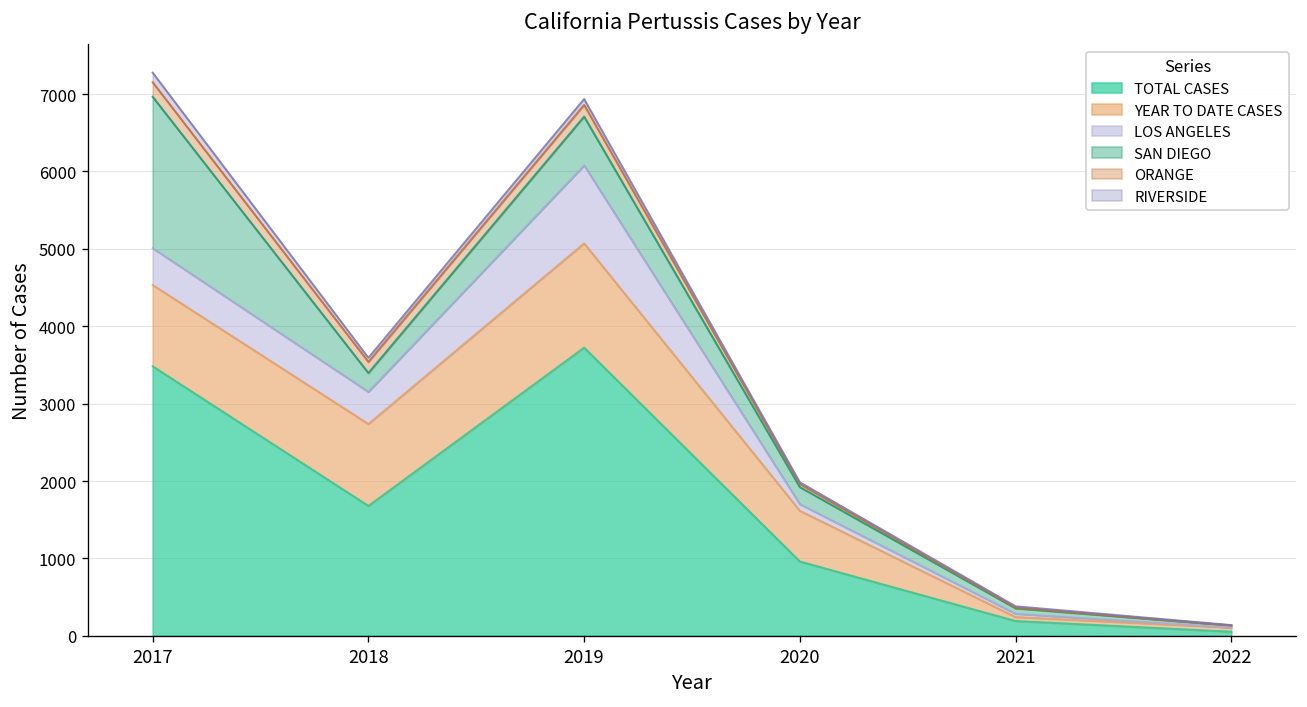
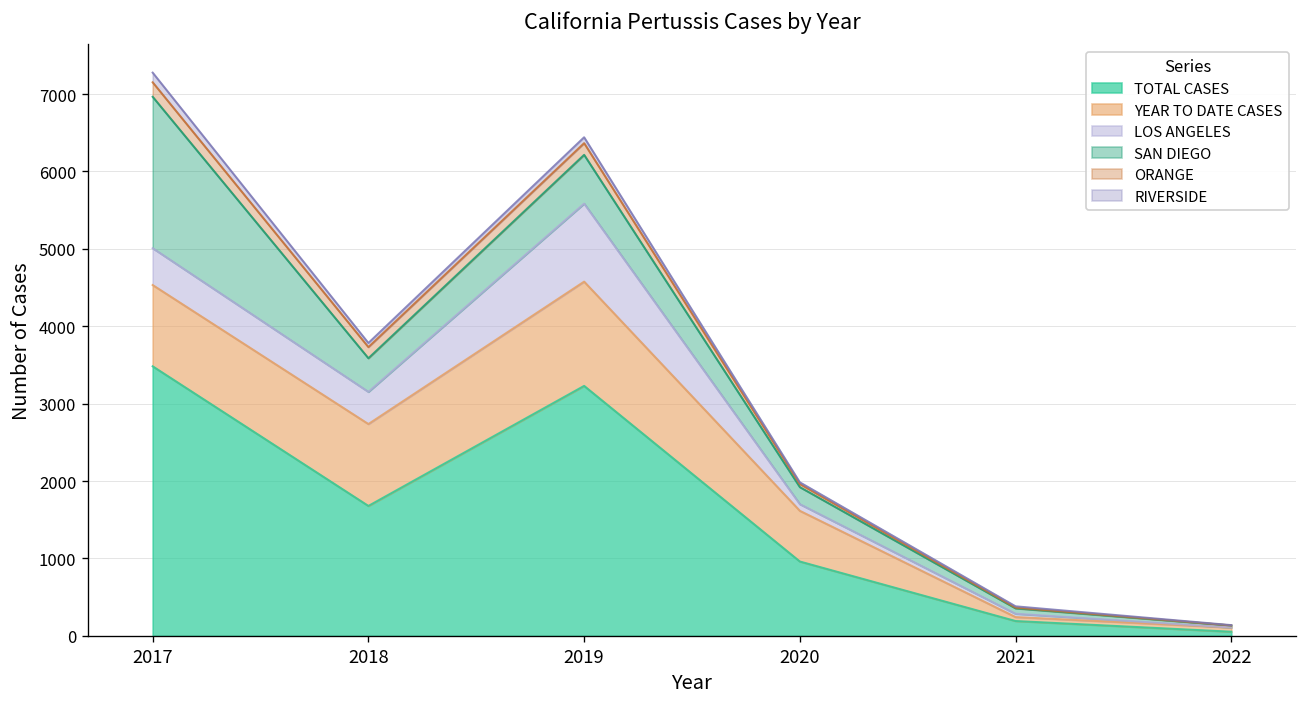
  {
    "TOTAL CASES": {
      "2017": 3500,
      "2018": 1700,
-     "2019": 3700,
+     "2019": 3200,
      "2020": 1000,
      "2021": 200,
      "2022": 100
    },
    "SAN DIEGO": {
      "2017": 2000,
-     "2018": 200,
+     "2018": 400,
      "2019": 600,
      "2020": 200
    }
  }
